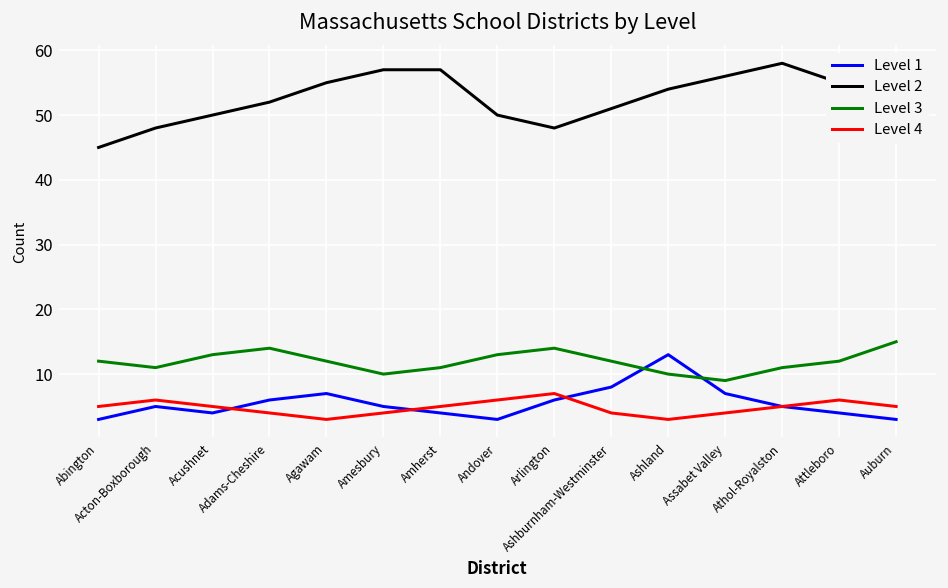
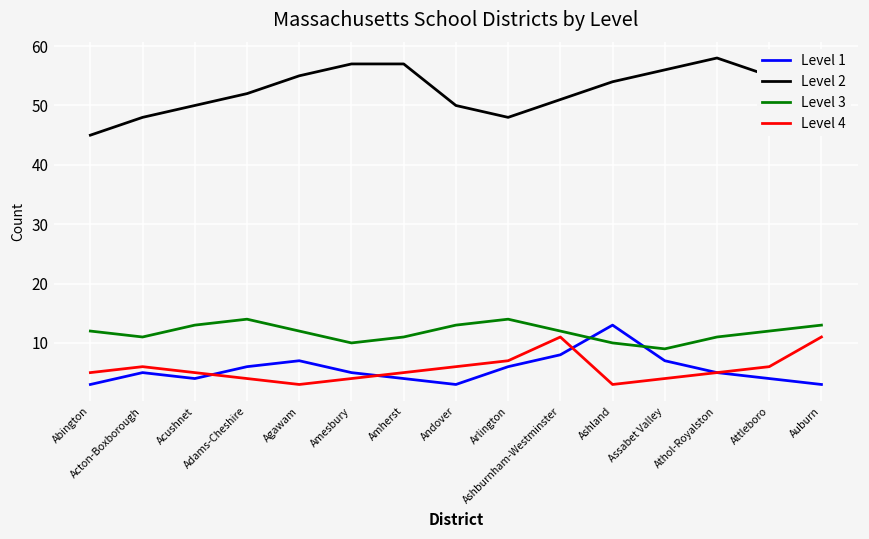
  {
    "Level 1": {
      "Abington": 3,
      "Acton-Boxborough": 5,
      "Acushnet": 4,
      "Adams-Cheshire": 6,
      "Agawam": 7,
      "Amesbury": 5,
      "Amherst": 4,
      "Andover": 3,
      "Arlington": 6,
      "Ashburnham-Westminster": 8,
      "Ashland": 13,
      "Assabet Valley": 7,
      "Attleboro": 4,
      "Auburn": 3
    },
    "Level 2": {
      "Abington": 45,
      "Acton-Boxborough": 48,
      "Acushnet": 50,
      "Adams-Cheshire": 52,
      "Agawam": 55,
      "Amesbury": 57,
      "Amherst": 57,
      "Andover": 50,
      "Arlington": 48,
      "Ashburnham-Westminster": 51,
      "Ashland": 54,
      "Assabet Valley": 56,
      "Athol-Royalston": 58
    },
    "Level 3": {
      "Abington": 12,
      "Acton-Boxborough": 11,
      "Acushnet": 13,
      "Adams-Cheshire": 14,
      "Agawam": 12,
      "Amesbury": 10,
      "Amherst": 11,
      "Andover": 13,
      "Arlington": 14,
      "Ashburnham-Westminster": 12,
      "Ashland": 10,
      "Assabet Valley": 9,
      "Athol-Royalston": 11,
      "Attleboro": 12,
-     "Auburn": 15
+     "Auburn": 13
    },
    "Level 4": {
      "Abington": 5,
      "Acton-Boxborough": 6,
      "Acushnet": 5,
      "Adams-Cheshire": 4,
      "Agawam": 3,
      "Amesbury": 4,
      "Amherst": 5,
      "Andover": 6,
      "Arlington": 7,
-     "Ashburnham-Westminster": 4,
+     "Ashburnham-Westminster": 11,
      "Ashland": 3,
      "Assabet Valley": 4,
      "Attleboro": 6,
-     "Auburn": 5
+     "Auburn": 11
    }
  }
